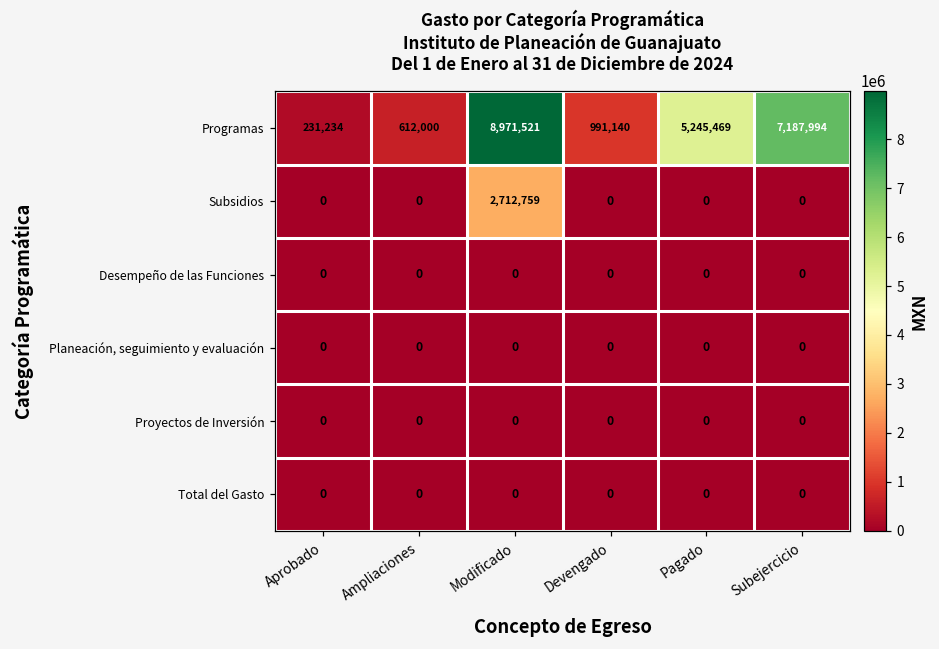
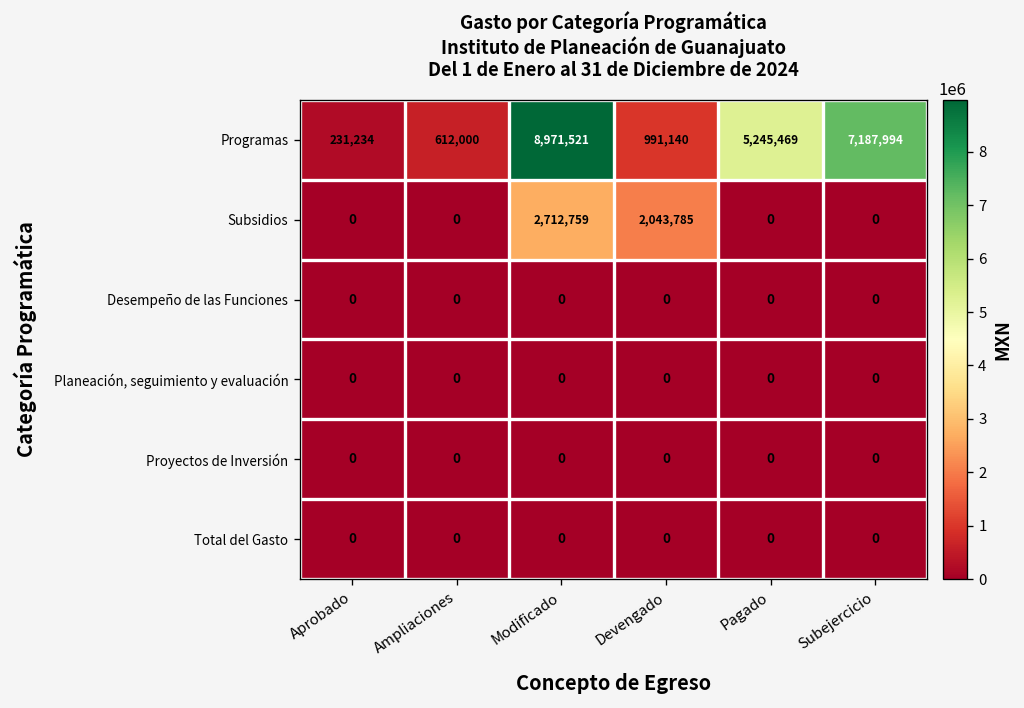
  {
    "Programas": {
      "Aprobado": "231,234",
      "Ampliaciones": "612,000",
      "Modificado": "8,971,521",
      "Devengado": "991,140",
      "Pagado": "5,245,469",
      "Subejercicio": "7,187,994"
    },
    "Subsidios": {
      "Aprobado": "0",
      "Ampliaciones": "0",
      "Modificado": "2,712,759",
-     "Devengado": "0",
+     "Devengado": "2,043,785",
      "Pagado": "0",
      "Subejercicio": "0"
    },
    "Desempeño de las Funciones": {
      "Aprobado": "0",
      "Ampliaciones": "0",
      "Modificado": "0",
      "Devengado": "0",
      "Pagado": "0",
      "Subejercicio": "0"
    },
    "Planeación, seguimiento y evaluación": {
      "Aprobado": "0",
      "Ampliaciones": "0",
      "Modificado": "0",
      "Devengado": "0",
      "Pagado": "0",
      "Subejercicio": "0"
    },
    "Proyectos de Inversión": {
      "Aprobado": "0",
      "Ampliaciones": "0",
      "Modificado": "0",
      "Devengado": "0",
      "Pagado": "0",
      "Subejercicio": "0"
    },
    "Total del Gasto": {
      "Aprobado": "0",
      "Ampliaciones": "0",
      "Modificado": "0",
      "Devengado": "0",
      "Pagado": "0",
      "Subejercicio": "0"
    }
  }
